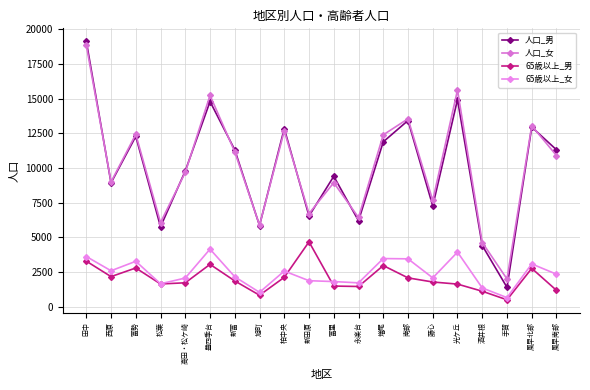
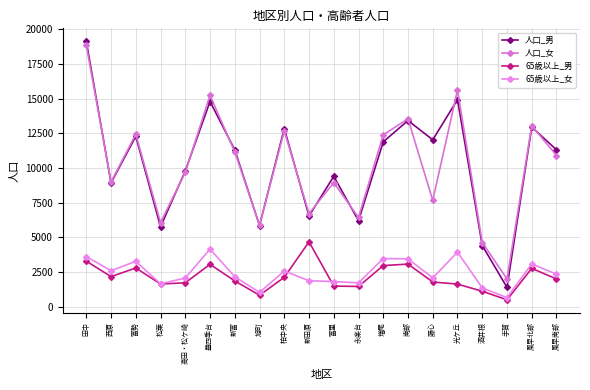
  {
    "人口_男": {
      "田中": 19100,
      "松葉": 5800,
      "豊四季台": 14800,
      "富里": 9400,
      "永楽台": 6200,
      "増尾": 11900,
-     "藤心": 7300,
+     "藤心": 12000,
      "光ケ丘": 14900,
      "酒井根": 4400,
      "手賀": 1400,
      "風早南部": 11300
    },
    "65歳以上_男": {
      "田中": 3300,
      "西原": 2200,
      "富勢": 2800,
      "高田・松ケ崎": 1700,
      "豊四季台": 3100,
      "新富": 1900,
      "旭町": 800,
      "柏中央": 2100,
      "新田原": 4700,
      "富里": 1500,
      "永楽台": 1500,
      "増尾": 3000,
-     "南部": 2100,
+     "南部": 3100,
      "藤心": 1800,
      "光ケ丘": 1600,
      "酒井根": 1100,
      "風早北部": 2800,
-     "風早南部": 1200
+     "風早南部": 2000
    }
  }
